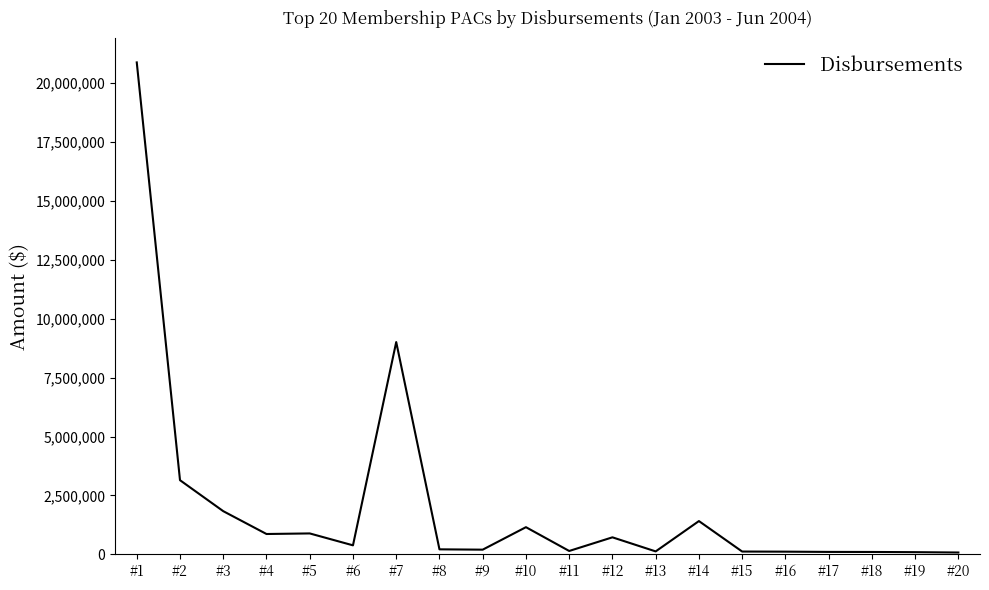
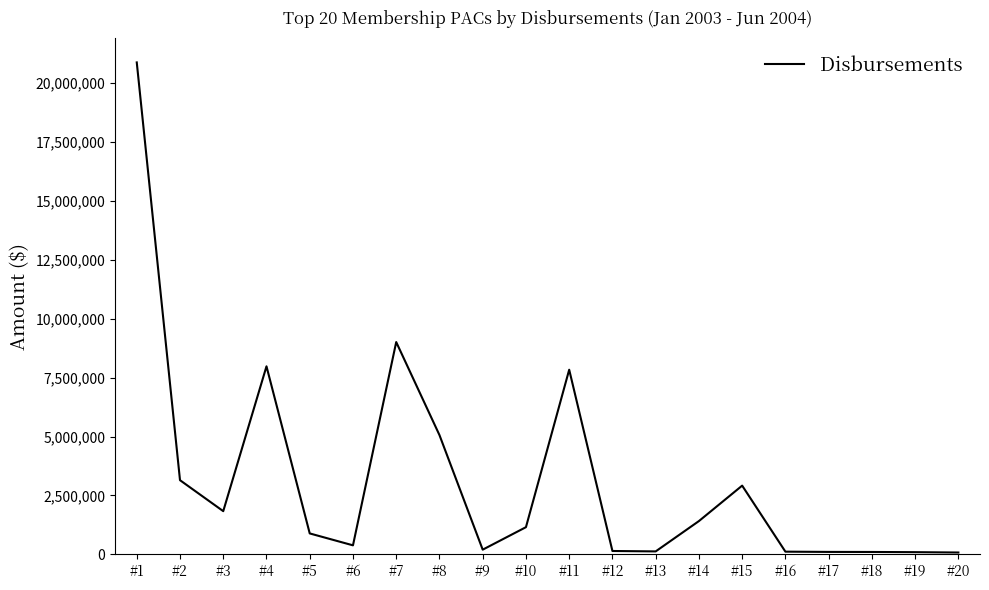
  {
    "#1": "20,900,000",
    "#2": "3,100,000",
    "#3": "1,800,000",
-   "#4": "900,000",
+   "#4": "8,000,000",
    "#5": "900,000",
    "#6": "400,000",
    "#7": "9,000,000",
-   "#8": "200,000",
+   "#8": "5,100,000",
    "#9": "200,000",
    "#10": "1,200,000",
-   "#11": "100,000",
-   "#12": "700,000",
+   "#11": "7,800,000",
+   "#12": "100,000",
    "#13": "100,000",
    "#14": "1,400,000",
-   "#15": "100,000",
+   "#15": "2,900,000",
    "#16": "100,000",
    "#17": "100,000",
    "#18": "100,000",
    "#19": "100,000",
    "#20": "100,000"
  }
